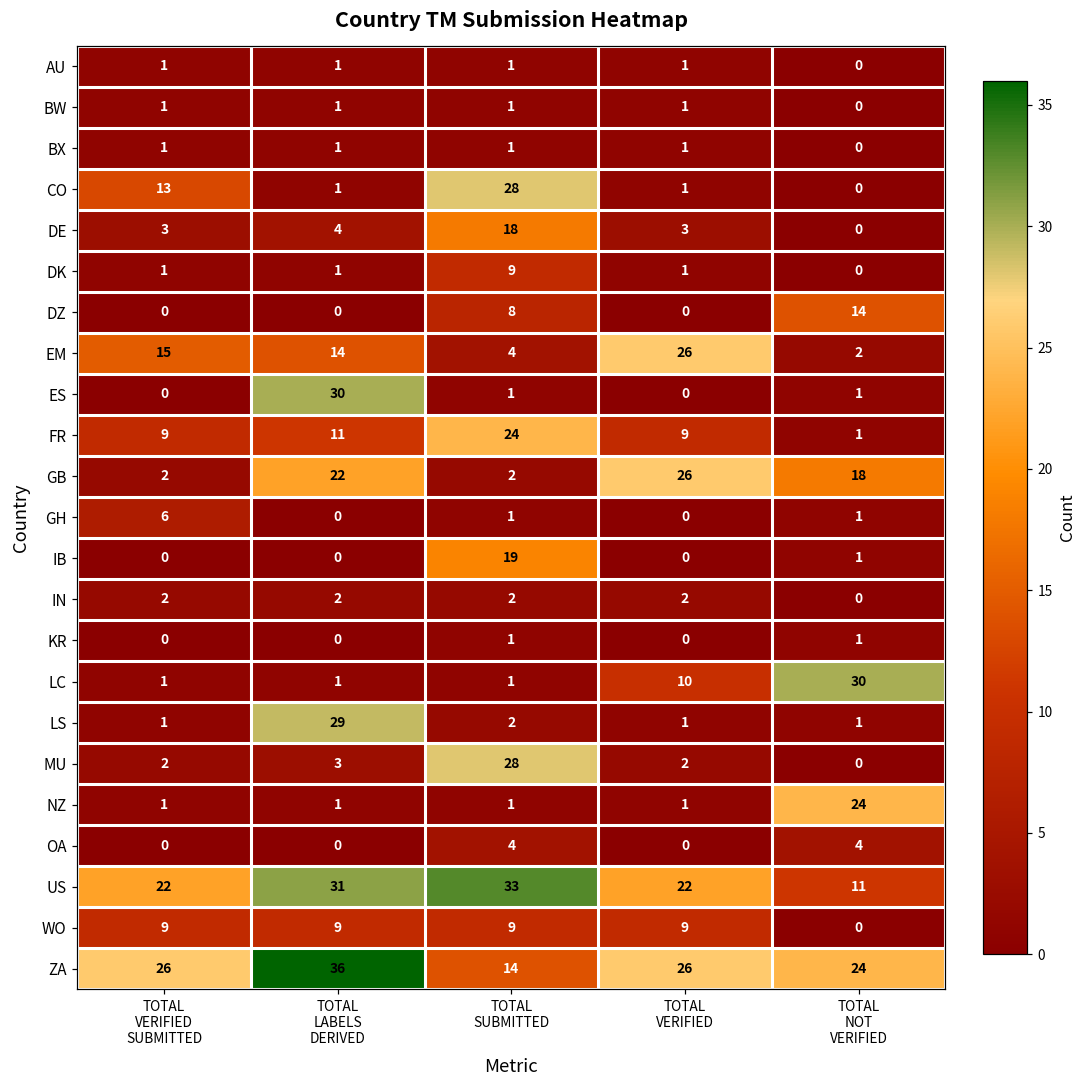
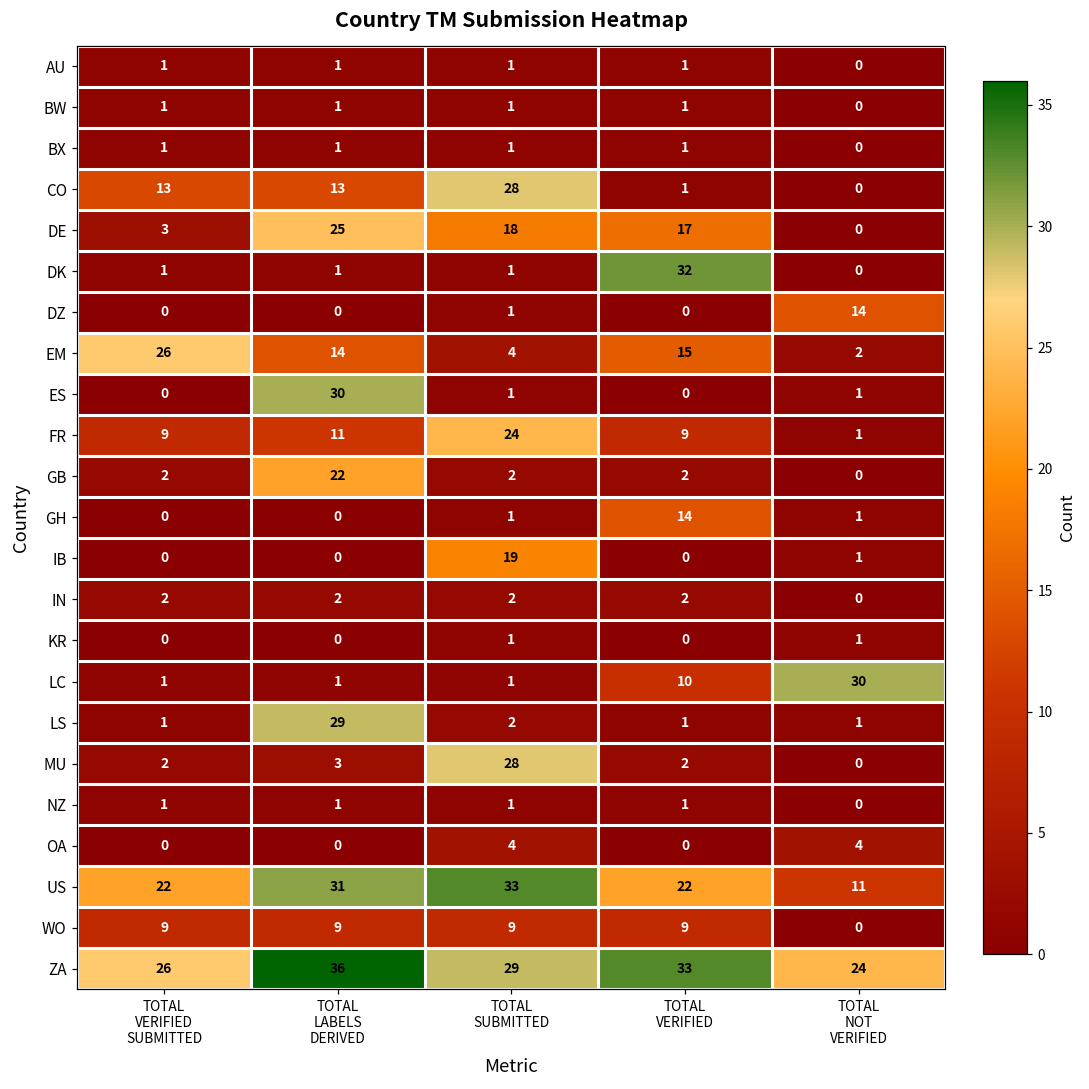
  {
    "AU": {
      "TOTAL VERIFIED SUBMITTED": 1,
      "TOTAL LABELS DERIVED": 1,
      "TOTAL SUBMITTED": 1,
      "TOTAL VERIFIED": 1,
      "TOTAL NOT VERIFIED": 0
    },
    "BW": {
      "TOTAL VERIFIED SUBMITTED": 1,
      "TOTAL LABELS DERIVED": 1,
      "TOTAL SUBMITTED": 1,
      "TOTAL VERIFIED": 1,
      "TOTAL NOT VERIFIED": 0
    },
    "BX": {
      "TOTAL VERIFIED SUBMITTED": 1,
      "TOTAL LABELS DERIVED": 1,
      "TOTAL SUBMITTED": 1,
      "TOTAL VERIFIED": 1,
      "TOTAL NOT VERIFIED": 0
    },
    "CO": {
      "TOTAL VERIFIED SUBMITTED": 13,
-     "TOTAL LABELS DERIVED": 1,
+     "TOTAL LABELS DERIVED": 13,
      "TOTAL SUBMITTED": 28,
      "TOTAL VERIFIED": 1,
      "TOTAL NOT VERIFIED": 0
    },
    "DE": {
      "TOTAL VERIFIED SUBMITTED": 3,
-     "TOTAL LABELS DERIVED": 4,
+     "TOTAL LABELS DERIVED": 25,
      "TOTAL SUBMITTED": 18,
-     "TOTAL VERIFIED": 3,
+     "TOTAL VERIFIED": 17,
      "TOTAL NOT VERIFIED": 0
    },
    "DK": {
      "TOTAL VERIFIED SUBMITTED": 1,
      "TOTAL LABELS DERIVED": 1,
-     "TOTAL SUBMITTED": 9,
-     "TOTAL VERIFIED": 1,
+     "TOTAL SUBMITTED": 1,
+     "TOTAL VERIFIED": 32,
      "TOTAL NOT VERIFIED": 0
    },
    "DZ": {
      "TOTAL VERIFIED SUBMITTED": 0,
      "TOTAL LABELS DERIVED": 0,
-     "TOTAL SUBMITTED": 8,
+     "TOTAL SUBMITTED": 1,
      "TOTAL VERIFIED": 0,
      "TOTAL NOT VERIFIED": 14
    },
    "EM": {
-     "TOTAL VERIFIED SUBMITTED": 15,
+     "TOTAL VERIFIED SUBMITTED": 26,
      "TOTAL LABELS DERIVED": 14,
      "TOTAL SUBMITTED": 4,
-     "TOTAL VERIFIED": 26,
+     "TOTAL VERIFIED": 15,
      "TOTAL NOT VERIFIED": 2
    },
    "ES": {
      "TOTAL VERIFIED SUBMITTED": 0,
      "TOTAL LABELS DERIVED": 30,
      "TOTAL SUBMITTED": 1,
      "TOTAL VERIFIED": 0,
      "TOTAL NOT VERIFIED": 1
    },
    "FR": {
      "TOTAL VERIFIED SUBMITTED": 9,
      "TOTAL LABELS DERIVED": 11,
      "TOTAL SUBMITTED": 24,
      "TOTAL VERIFIED": 9,
      "TOTAL NOT VERIFIED": 1
    },
    "GB": {
      "TOTAL VERIFIED SUBMITTED": 2,
      "TOTAL LABELS DERIVED": 22,
      "TOTAL SUBMITTED": 2,
-     "TOTAL VERIFIED": 26,
-     "TOTAL NOT VERIFIED": 18
+     "TOTAL VERIFIED": 2,
+     "TOTAL NOT VERIFIED": 0
    },
    "GH": {
-     "TOTAL VERIFIED SUBMITTED": 6,
+     "TOTAL VERIFIED SUBMITTED": 0,
      "TOTAL LABELS DERIVED": 0,
      "TOTAL SUBMITTED": 1,
-     "TOTAL VERIFIED": 0,
+     "TOTAL VERIFIED": 14,
      "TOTAL NOT VERIFIED": 1
    },
    "IB": {
      "TOTAL VERIFIED SUBMITTED": 0,
      "TOTAL LABELS DERIVED": 0,
      "TOTAL SUBMITTED": 19,
      "TOTAL VERIFIED": 0,
      "TOTAL NOT VERIFIED": 1
    },
    "IN": {
      "TOTAL VERIFIED SUBMITTED": 2,
      "TOTAL LABELS DERIVED": 2,
      "TOTAL SUBMITTED": 2,
      "TOTAL VERIFIED": 2,
      "TOTAL NOT VERIFIED": 0
    },
    "KR": {
      "TOTAL VERIFIED SUBMITTED": 0,
      "TOTAL LABELS DERIVED": 0,
      "TOTAL SUBMITTED": 1,
      "TOTAL VERIFIED": 0,
      "TOTAL NOT VERIFIED": 1
    },
    "LC": {
      "TOTAL VERIFIED SUBMITTED": 1,
      "TOTAL LABELS DERIVED": 1,
      "TOTAL SUBMITTED": 1,
      "TOTAL VERIFIED": 10,
      "TOTAL NOT VERIFIED": 30
    },
    "LS": {
      "TOTAL VERIFIED SUBMITTED": 1,
      "TOTAL LABELS DERIVED": 29,
      "TOTAL SUBMITTED": 2,
      "TOTAL VERIFIED": 1,
      "TOTAL NOT VERIFIED": 1
    },
    "MU": {
      "TOTAL VERIFIED SUBMITTED": 2,
      "TOTAL LABELS DERIVED": 3,
      "TOTAL SUBMITTED": 28,
      "TOTAL VERIFIED": 2,
      "TOTAL NOT VERIFIED": 0
    },
    "NZ": {
      "TOTAL VERIFIED SUBMITTED": 1,
      "TOTAL LABELS DERIVED": 1,
      "TOTAL SUBMITTED": 1,
      "TOTAL VERIFIED": 1,
-     "TOTAL NOT VERIFIED": 24
+     "TOTAL NOT VERIFIED": 0
    },
    "OA": {
      "TOTAL VERIFIED SUBMITTED": 0,
      "TOTAL LABELS DERIVED": 0,
      "TOTAL SUBMITTED": 4,
      "TOTAL VERIFIED": 0,
      "TOTAL NOT VERIFIED": 4
    },
    "US": {
      "TOTAL VERIFIED SUBMITTED": 22,
      "TOTAL LABELS DERIVED": 31,
      "TOTAL SUBMITTED": 33,
      "TOTAL VERIFIED": 22,
      "TOTAL NOT VERIFIED": 11
    },
    "WO": {
      "TOTAL VERIFIED SUBMITTED": 9,
      "TOTAL LABELS DERIVED": 9,
      "TOTAL SUBMITTED": 9,
      "TOTAL VERIFIED": 9,
      "TOTAL NOT VERIFIED": 0
    },
    "ZA": {
      "TOTAL VERIFIED SUBMITTED": 26,
      "TOTAL LABELS DERIVED": 36,
-     "TOTAL SUBMITTED": 14,
-     "TOTAL VERIFIED": 26,
+     "TOTAL SUBMITTED": 29,
+     "TOTAL VERIFIED": 33,
      "TOTAL NOT VERIFIED": 24
    }
  }
